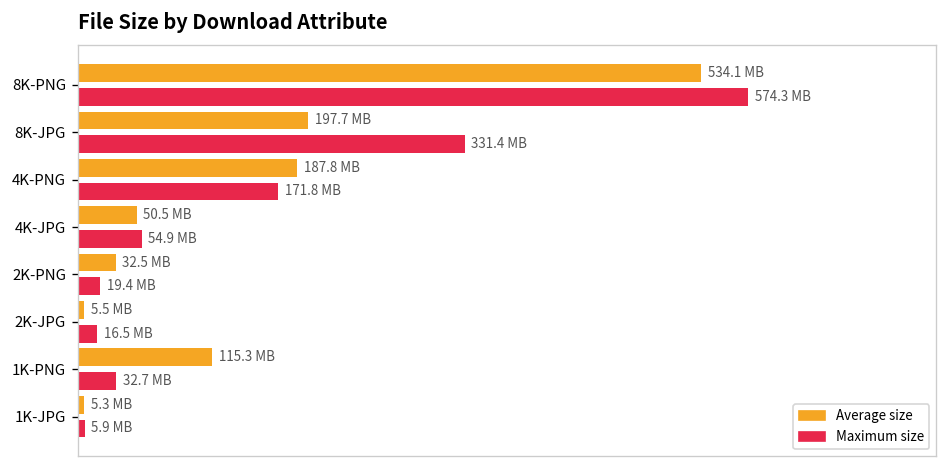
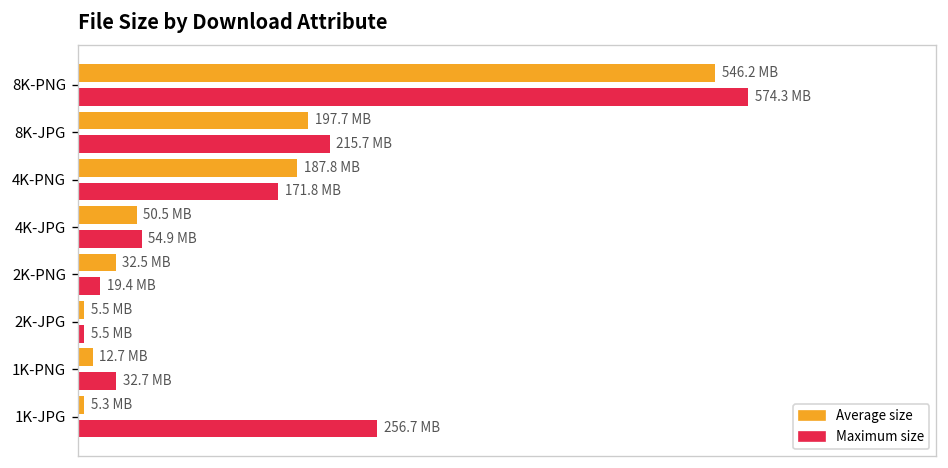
  {
    "Maximum size": {
-     "8K-JPG": 331.4,
-     "2K-JPG": 16.5,
-     "1K-JPG": 5.9
+     "8K-JPG": 215.7,
+     "2K-JPG": 5.5,
+     "1K-JPG": 256.7
    },
    "Average size": {
-     "8K-PNG": 534.1,
-     "1K-PNG": 115.3
+     "8K-PNG": 546.2,
+     "1K-PNG": 12.7
    }
  }
